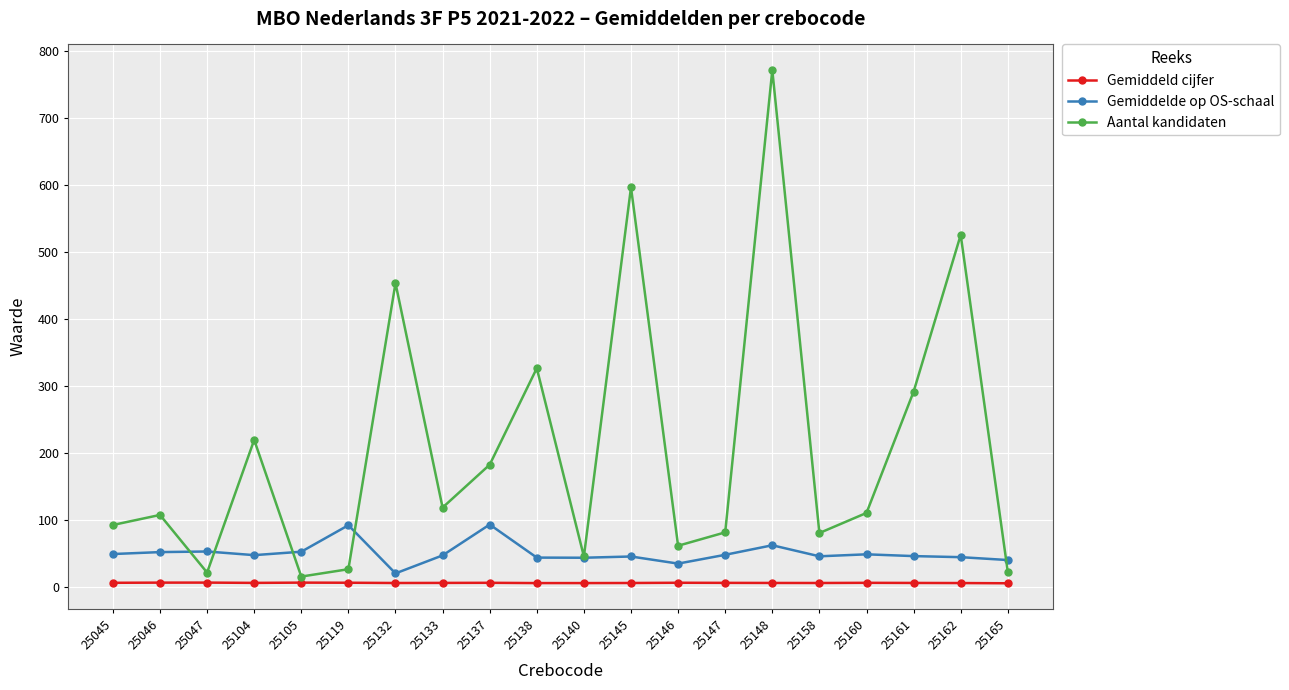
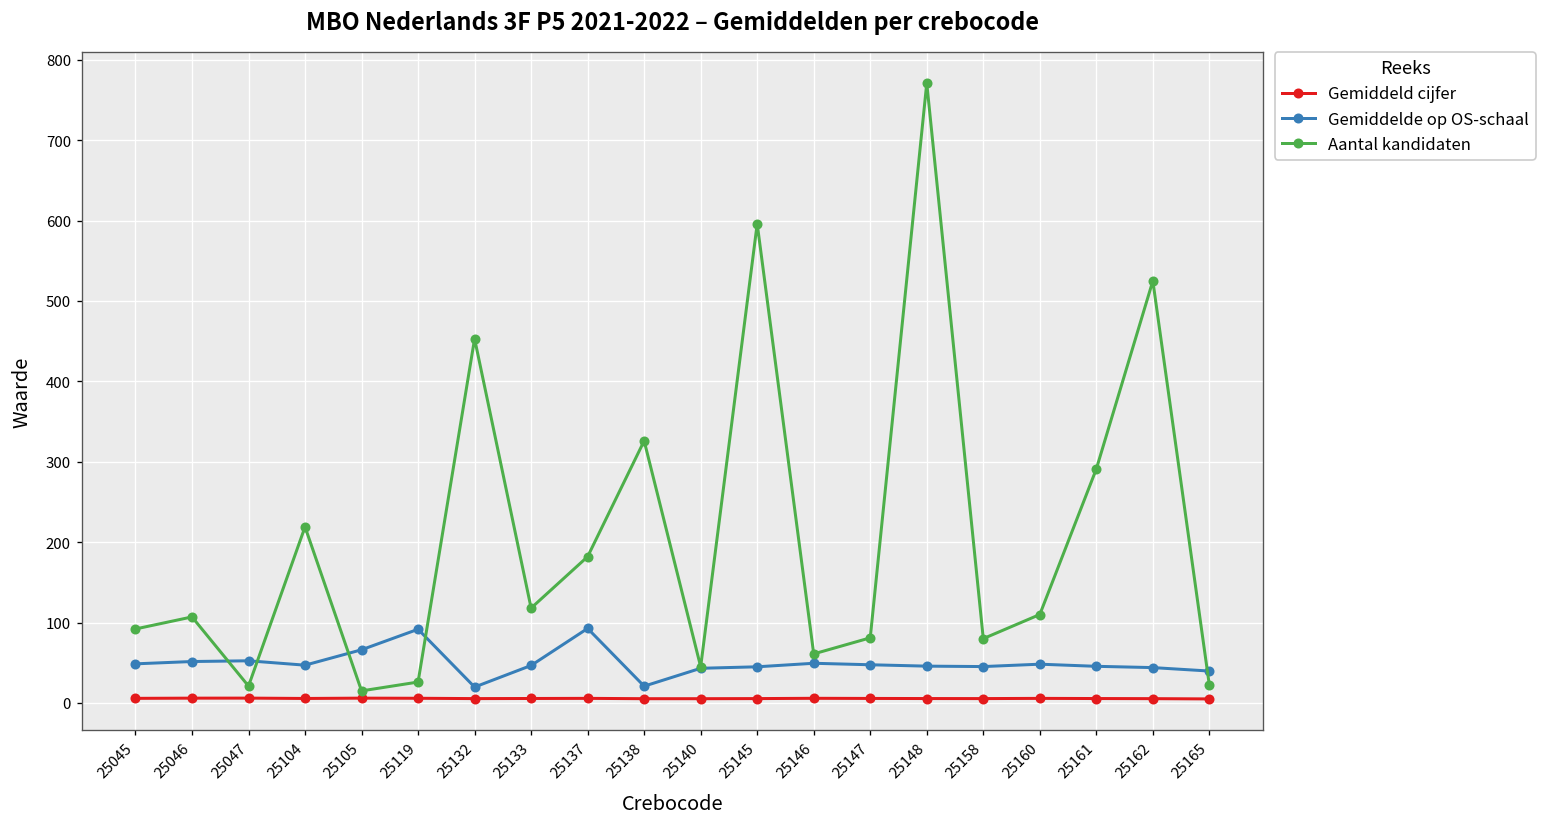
  {
    "Gemiddeld cijfer": {
      "25045": 10,
      "25046": 10,
      "25047": 10,
      "25104": 10,
      "25105": 10,
      "25119": 10,
      "25132": 10,
      "25133": 10,
      "25137": 10,
      "25138": 10,
      "25140": 10,
      "25145": 10,
      "25146": 10,
      "25147": 10,
      "25148": 10,
      "25158": 10,
      "25160": 10,
      "25161": 10,
      "25162": 10,
      "25165": 10
    },
    "Gemiddelde op OS-schaal": {
      "25045": 50,
      "25046": 50,
      "25047": 50,
      "25104": 50,
-     "25105": 50,
+     "25105": 70,
      "25119": 90,
      "25132": 20,
      "25133": 50,
      "25137": 90,
-     "25138": 40,
+     "25138": 20,
      "25145": 40,
-     "25146": 30,
+     "25146": 50,
      "25147": 50,
-     "25148": 60,
+     "25148": 50,
      "25158": 50,
      "25160": 50,
      "25161": 50,
      "25162": 40,
      "25165": 40
    },
    "Aantal kandidaten": {
      "25045": 90,
      "25046": 110,
      "25047": 20,
      "25104": 220,
      "25105": 20,
      "25119": 30,
      "25132": 450,
      "25133": 120,
      "25137": 180,
      "25138": 330,
      "25145": 600,
      "25146": 60,
      "25147": 80,
      "25148": 770,
      "25158": 80,
      "25160": 110,
      "25161": 290,
      "25162": 530,
      "25165": 20
    }
  }
